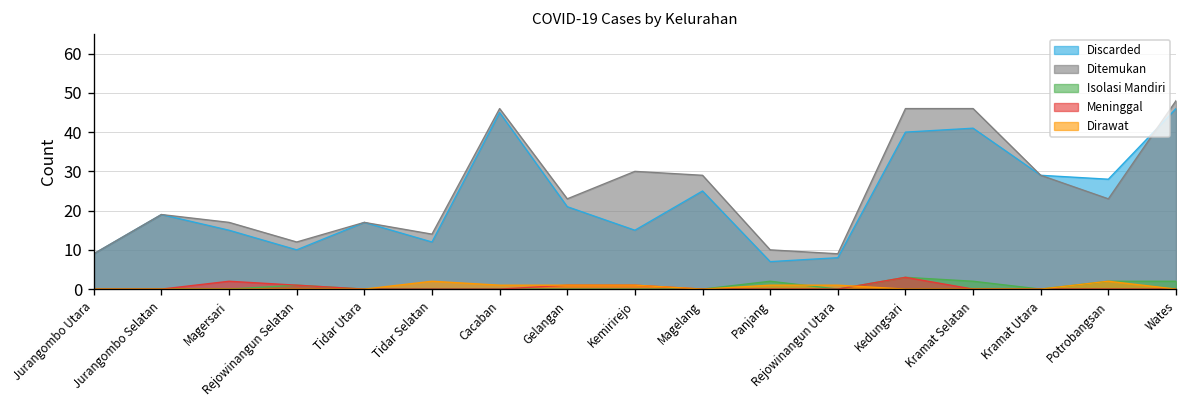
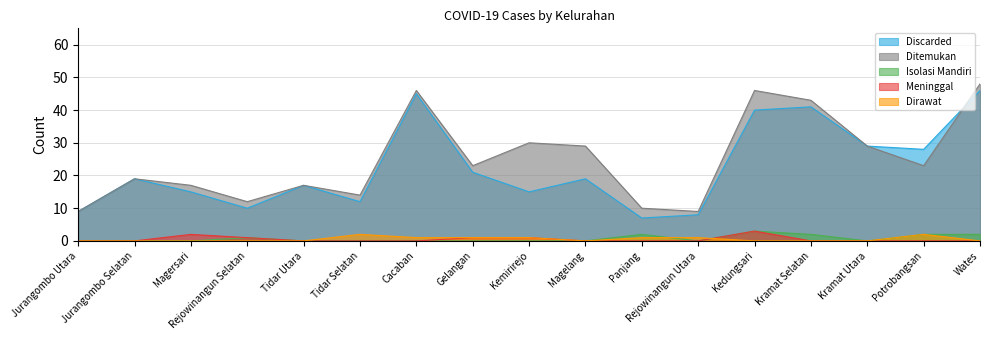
  {
    "Discarded": {
      "Magersari": 15,
      "Rejowinangun Selatan": 10,
      "Tidar Selatan": 12,
      "Cacaban": 45,
      "Gelangan": 21,
      "Kemirirejo": 15,
-     "Magelang": 25,
+     "Magelang": 19,
      "Panjang": 7,
      "Rejowinangun Utara": 8,
      "Kedungsari": 40,
      "Kramat Selatan": 41,
      "Potrobangsan": 28,
      "Wates": 46
    },
    "Ditemukan": {
      "Magersari": 17,
      "Rejowinangun Selatan": 12,
      "Tidar Selatan": 14,
      "Cacaban": 46,
      "Gelangan": 23,
      "Kemirirejo": 30,
      "Magelang": 29,
      "Panjang": 10,
      "Rejowinangun Utara": 9,
      "Kedungsari": 46,
-     "Kramat Selatan": 46,
+     "Kramat Selatan": 43,
      "Potrobangsan": 23,
      "Wates": 48
    },
    "Isolasi Mandiri": {
      "Gelangan": 0,
      "Kemirirejo": 0,
      "Panjang": 2,
      "Kramat Selatan": 2,
      "Wates": 2
    },
    "Meninggal": {
      "Magersari": 2,
      "Panjang": 0,
      "Potrobangsan": 0
    },
    "Dirawat": {
      "Rejowinangun Selatan": 0,
      "Tidar Selatan": 2,
      "Cacaban": 1,
      "Panjang": 1,
      "Rejowinangun Utara": 1,
      "Kedungsari": 0
    }
  }
